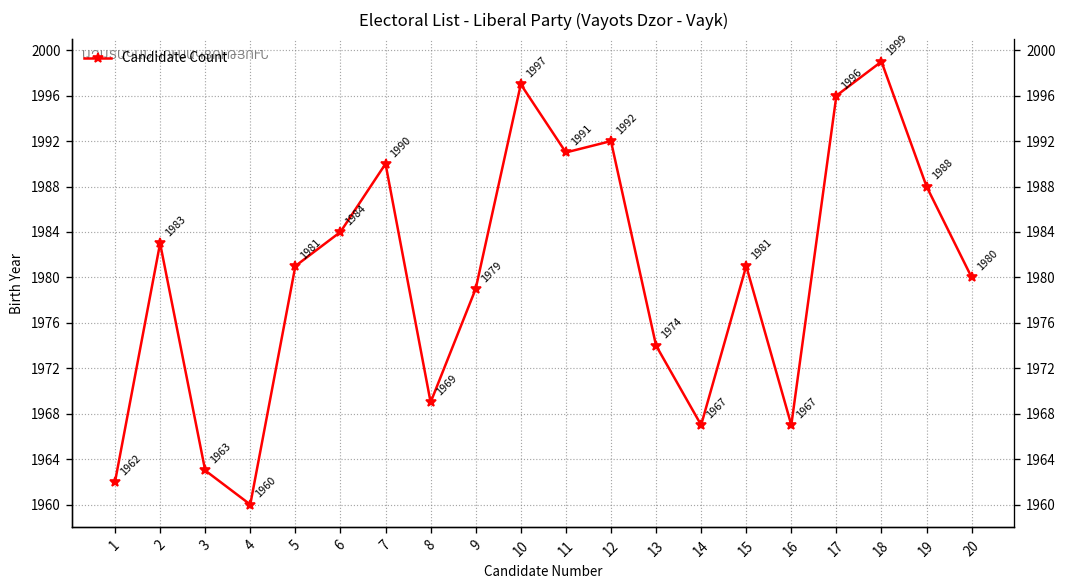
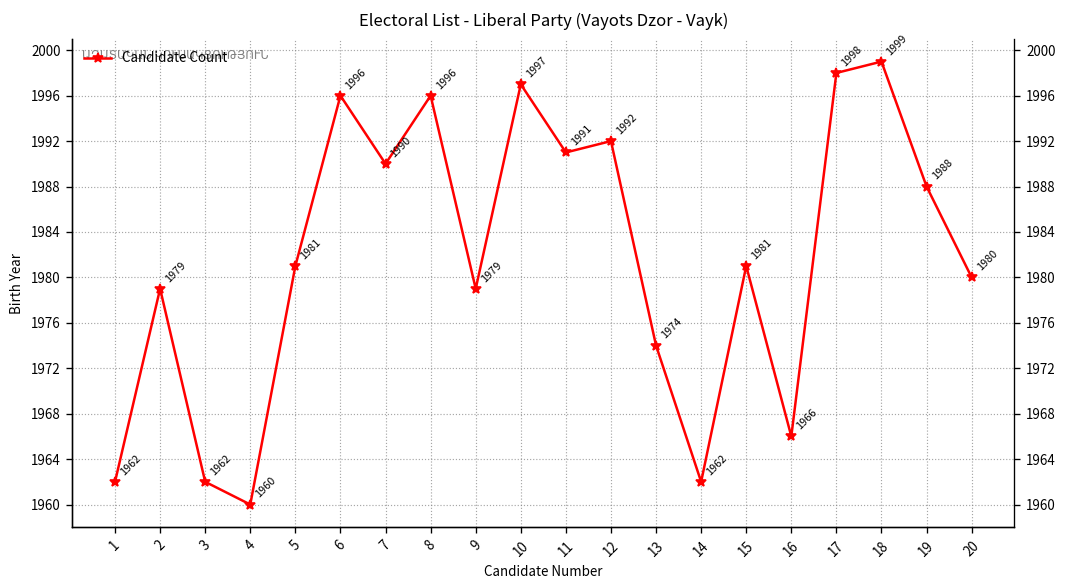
  {
    "1": 1962,
-   "2": 1983,
-   "3": 1963,
+   "2": 1979,
+   "3": 1962,
    "4": 1960,
    "5": 1981,
-   "6": 1984,
+   "6": 1996,
    "7": 1990,
-   "8": 1969,
+   "8": 1996,
    "9": 1979,
    "10": 1997,
    "11": 1991,
    "12": 1992,
    "13": 1974,
-   "14": 1967,
+   "14": 1962,
    "15": 1981,
-   "16": 1967,
-   "17": 1996,
+   "16": 1966,
+   "17": 1998,
    "18": 1999,
    "19": 1988,
    "20": 1980
  }
